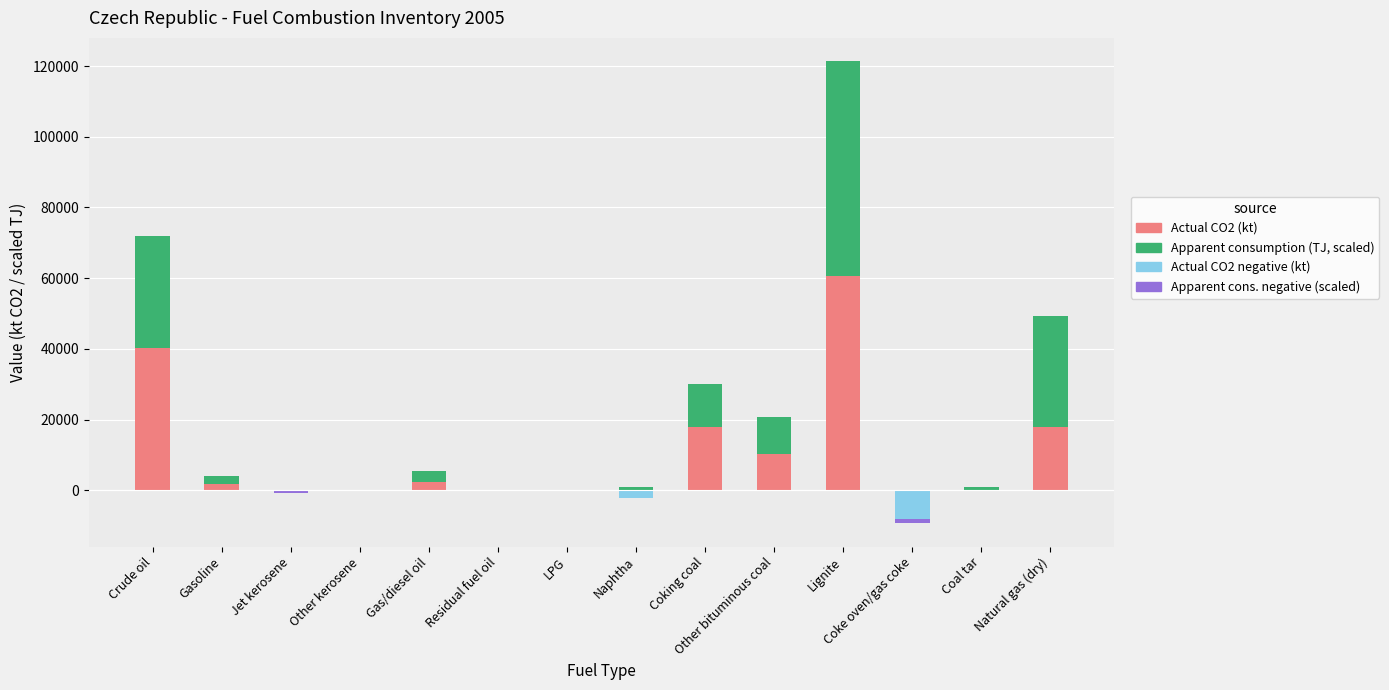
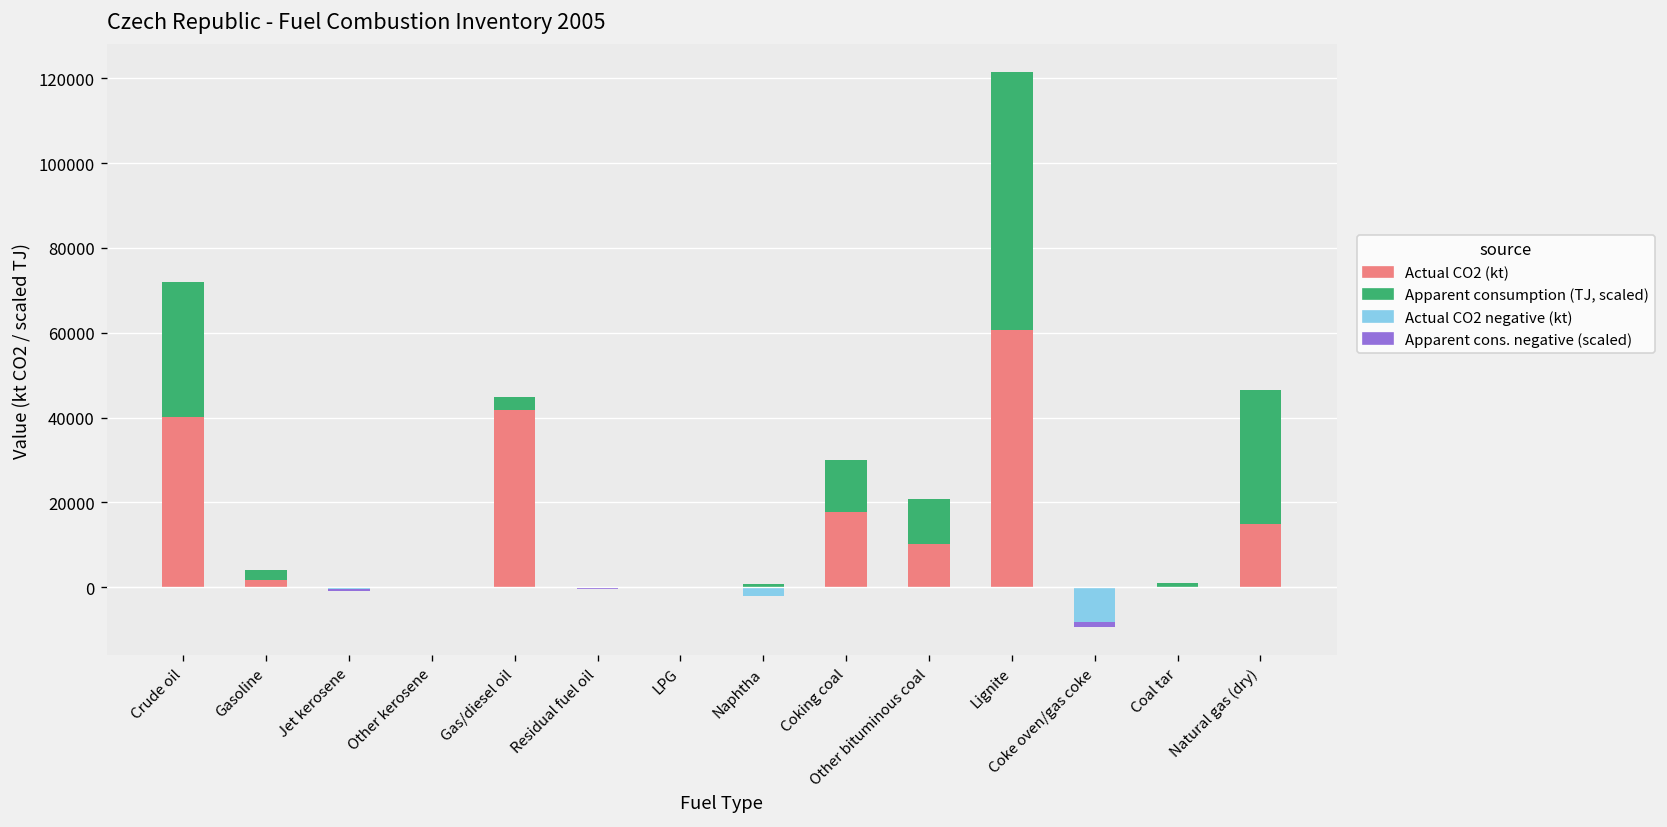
  {
    "Actual CO2 (kt)": {
      "Crude oil": 40000,
      "Gasoline": 2000,
      "Jet kerosene": 0,
-     "Gas/diesel oil": 2000,
+     "Gas/diesel oil": 42000,
      "Residual fuel oil": 0,
      "LPG": 0,
      "Naphtha": 0,
      "Coking coal": 18000,
      "Other bituminous coal": 10000,
      "Lignite": 61000,
      "Coke oven/gas coke": 0,
      "Coal tar": 0,
-     "Natural gas (dry)": 18000
+     "Natural gas (dry)": 15000
    },
    "Apparent consumption (TJ, scaled)": {
      "Crude oil": 32000,
      "Gasoline": 2000,
      "Jet kerosene": 0,
      "Gas/diesel oil": 3000,
      "Residual fuel oil": 0,
      "Naphtha": 1000,
      "Coking coal": 12000,
      "Other bituminous coal": 11000,
      "Lignite": 61000,
      "Coke oven/gas coke": 0,
      "Coal tar": 1000,
      "Natural gas (dry)": 32000
    },
    "Apparent cons. negative (scaled)": {
      "Crude oil": 0,
      "Gasoline": 0,
      "Other kerosene": 0,
      "Gas/diesel oil": 0,
      "LPG": 0,
      "Naphtha": 0,
      "Coking coal": 0,
      "Other bituminous coal": 0,
      "Lignite": 0,
      "Coke oven/gas coke": -1000,
      "Coal tar": 0,
      "Natural gas (dry)": 0
    }
  }
